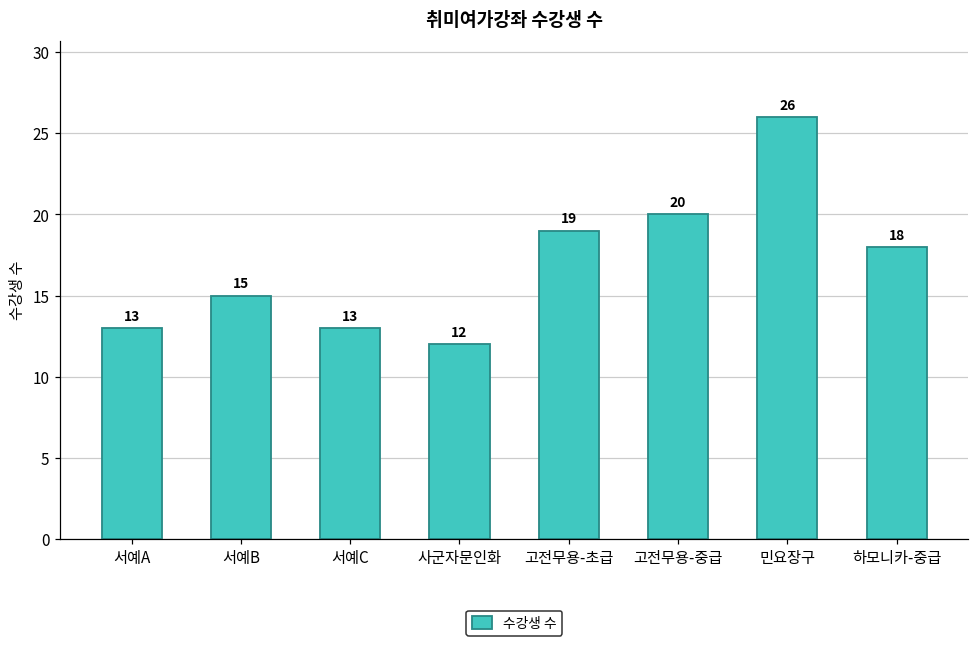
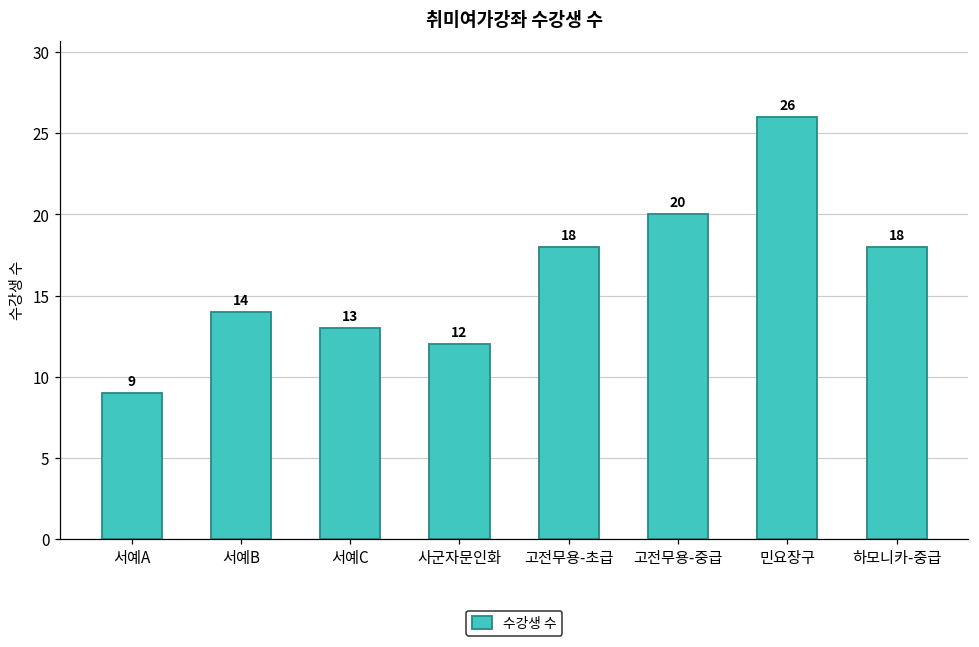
  {
-   "서예A": 13,
-   "서예B": 15,
+   "서예A": 9,
+   "서예B": 14,
    "서예C": 13,
    "사군자문인화": 12,
-   "고전무용-초급": 19,
+   "고전무용-초급": 18,
    "고전무용-중급": 20,
    "민요장구": 26,
    "하모니카-중급": 18
  }
